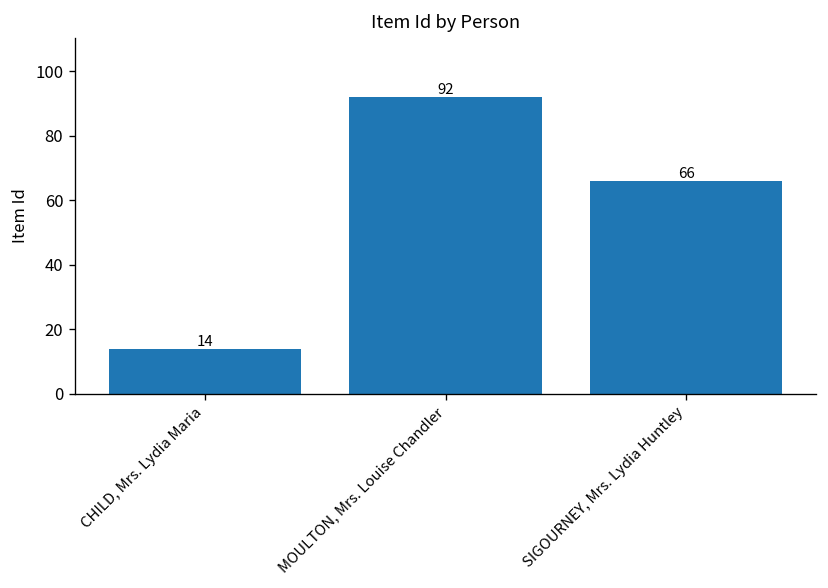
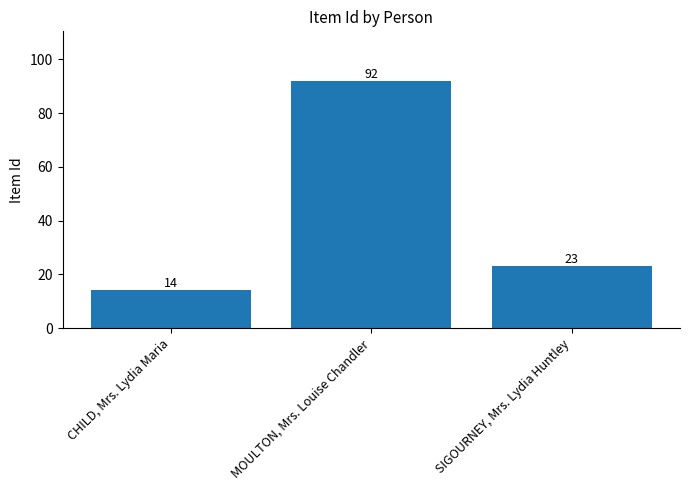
  {
    "CHILD, Mrs. Lydia Maria": 14,
    "MOULTON, Mrs. Louise Chandler": 92,
-   "SIGOURNEY, Mrs. Lydia Huntley": 66
+   "SIGOURNEY, Mrs. Lydia Huntley": 23
  }
